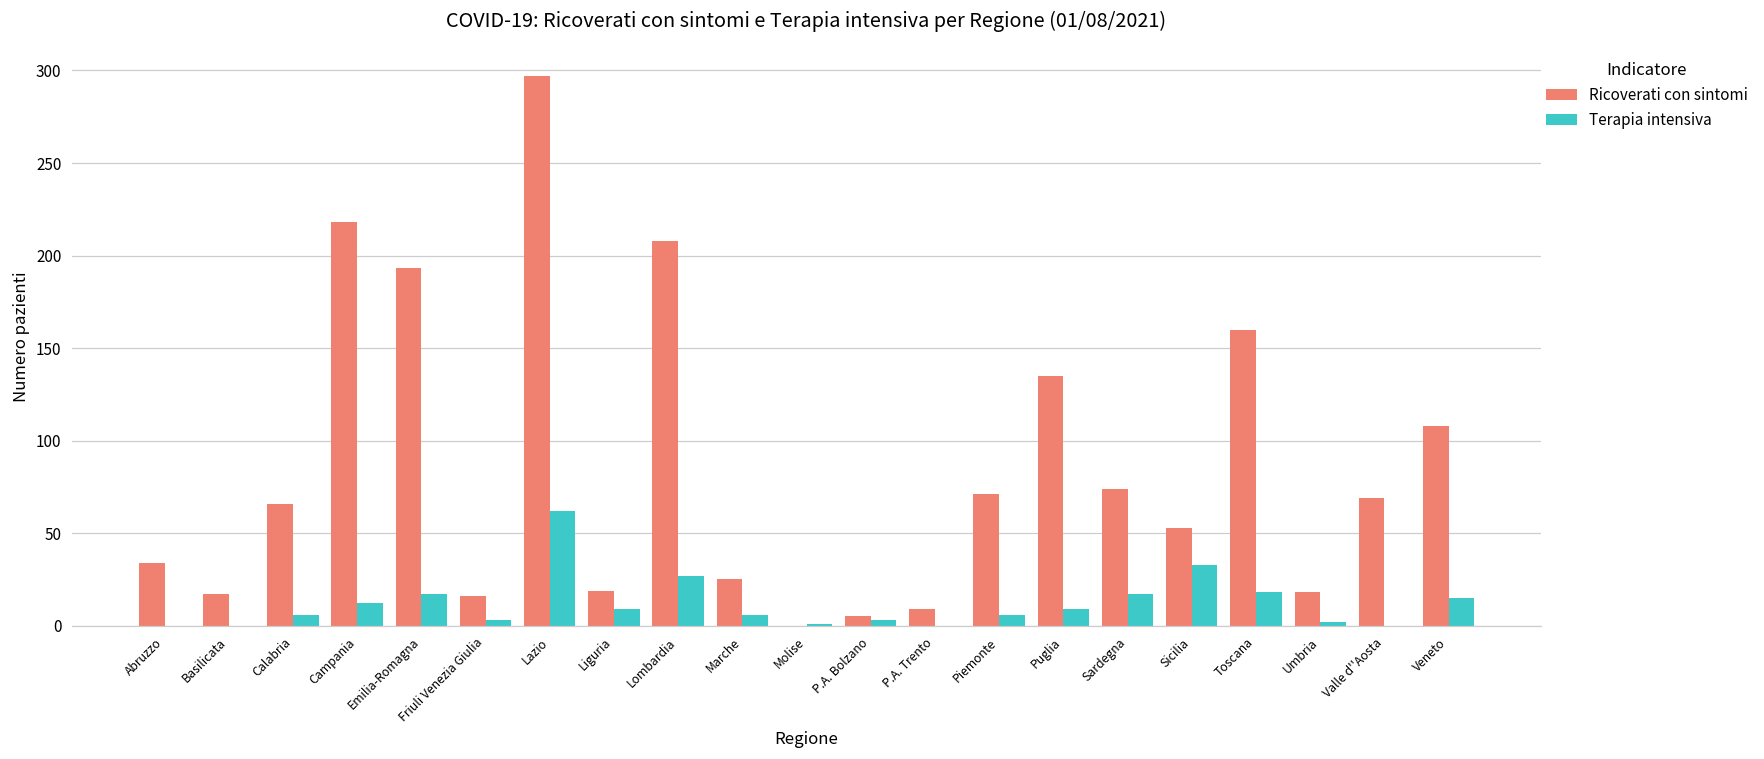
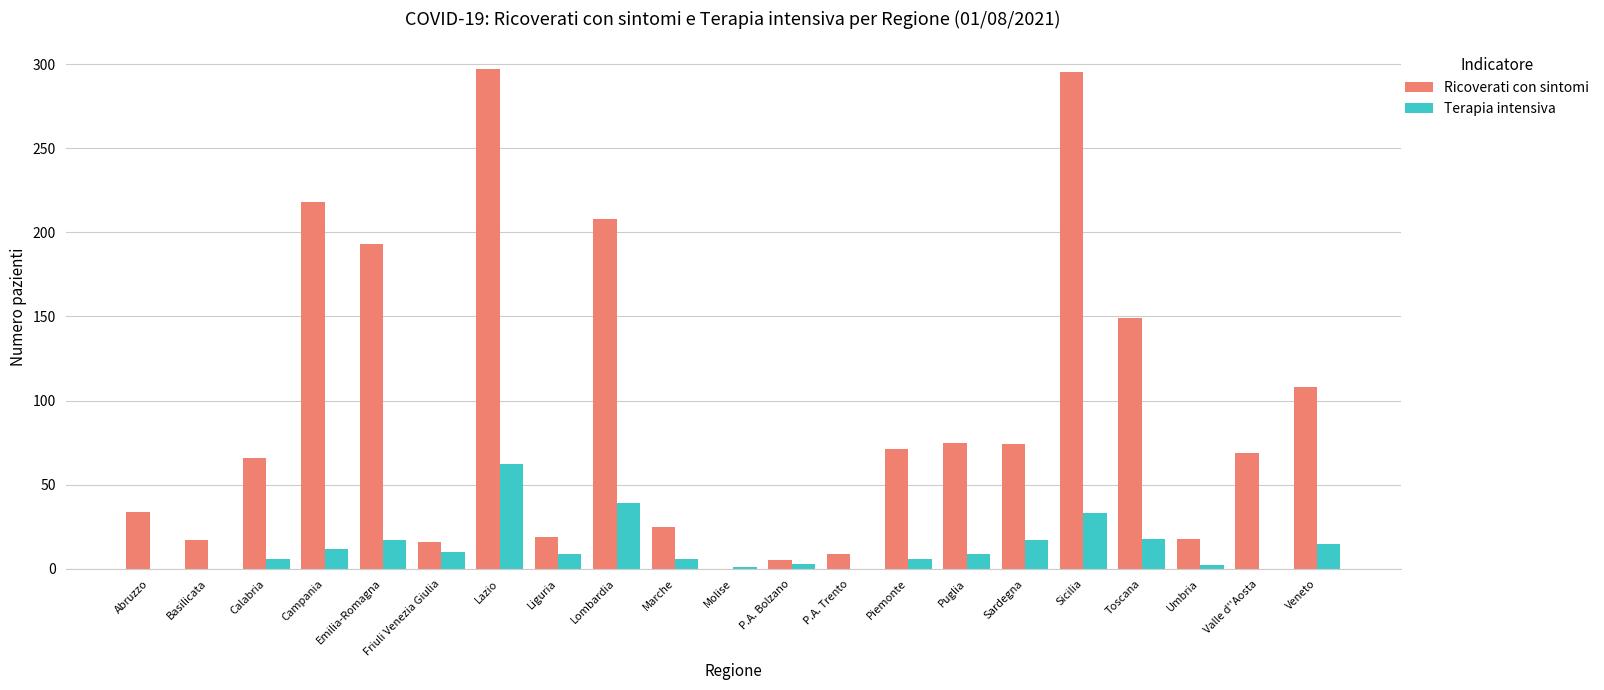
  {
    "Ricoverati con sintomi": {
      "Abruzzo": 34,
      "Basilicata": 17,
      "Calabria": 66,
      "Campania": 218,
      "Emilia-Romagna": 193,
      "Friuli Venezia Giulia": 16,
      "Lazio": 297,
      "Liguria": 19,
      "Lombardia": 208,
      "Marche": 25,
      "Molise": 0,
      "P.A. Bolzano": 5,
      "P.A. Trento": 9,
      "Piemonte": 71,
-     "Puglia": 135,
+     "Puglia": 75,
      "Sardegna": 74,
-     "Sicilia": 53,
-     "Toscana": 160,
+     "Sicilia": 295,
+     "Toscana": 149,
      "Umbria": 18,
      "Valle d''Aosta": 69,
      "Veneto": 108
    },
    "Terapia intensiva": {
      "Abruzzo": 0,
      "Basilicata": 0,
      "Calabria": 6,
      "Campania": 12,
      "Emilia-Romagna": 17,
-     "Friuli Venezia Giulia": 3,
+     "Friuli Venezia Giulia": 10,
      "Lazio": 62,
      "Liguria": 9,
-     "Lombardia": 27,
+     "Lombardia": 39,
      "Marche": 6,
      "P.A. Bolzano": 3,
      "P.A. Trento": 0,
      "Piemonte": 6,
      "Puglia": 9,
      "Sardegna": 17,
      "Sicilia": 33,
      "Toscana": 18,
      "Umbria": 2,
      "Valle d''Aosta": 0,
      "Veneto": 15
    }
  }
